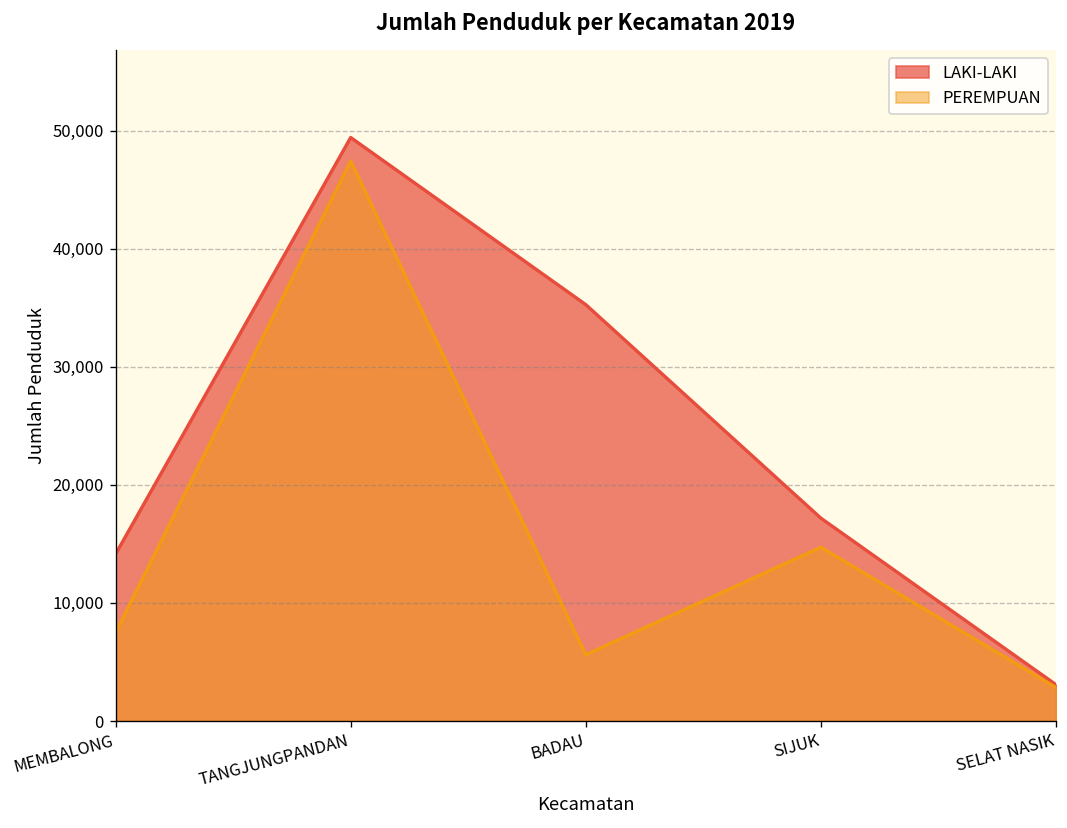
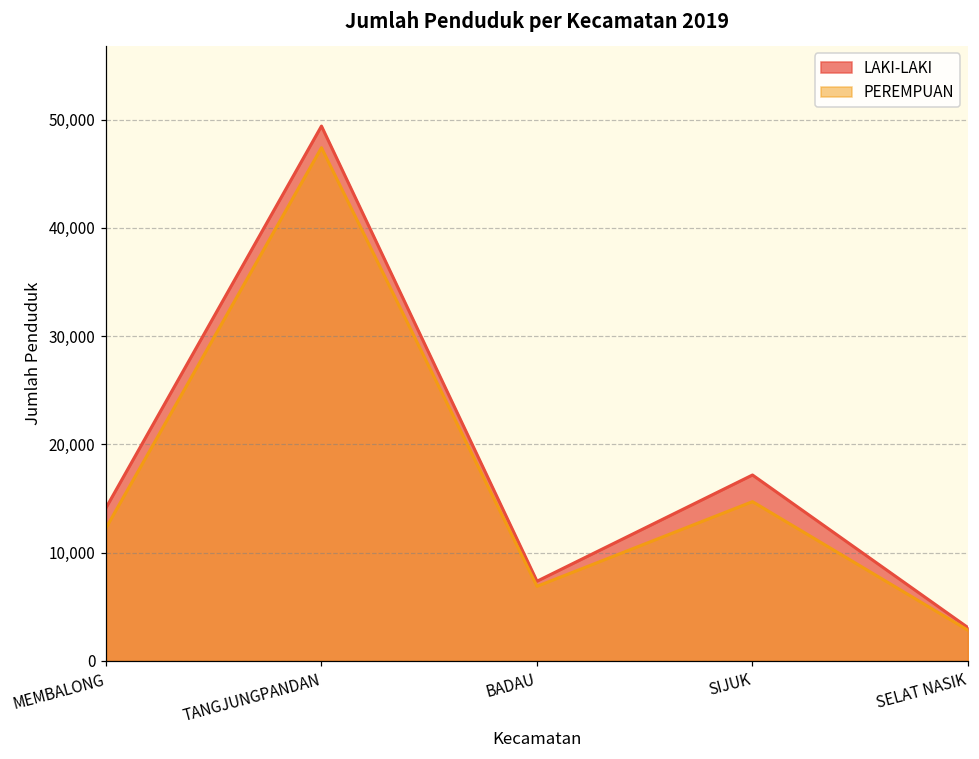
  {
    "LAKI-LAKI": {
      "MEMBALONG": "14,000",
      "TANGJUNGPANDAN": "49,000",
-     "BADAU": "35,000",
+     "BADAU": "7,000",
      "SIJUK": "17,000"
    },
    "PEREMPUAN": {
-     "MEMBALONG": "7,000",
+     "MEMBALONG": "12,000",
      "TANGJUNGPANDAN": "47,000",
-     "BADAU": "6,000",
+     "BADAU": "7,000",
      "SIJUK": "15,000"
    }
  }
